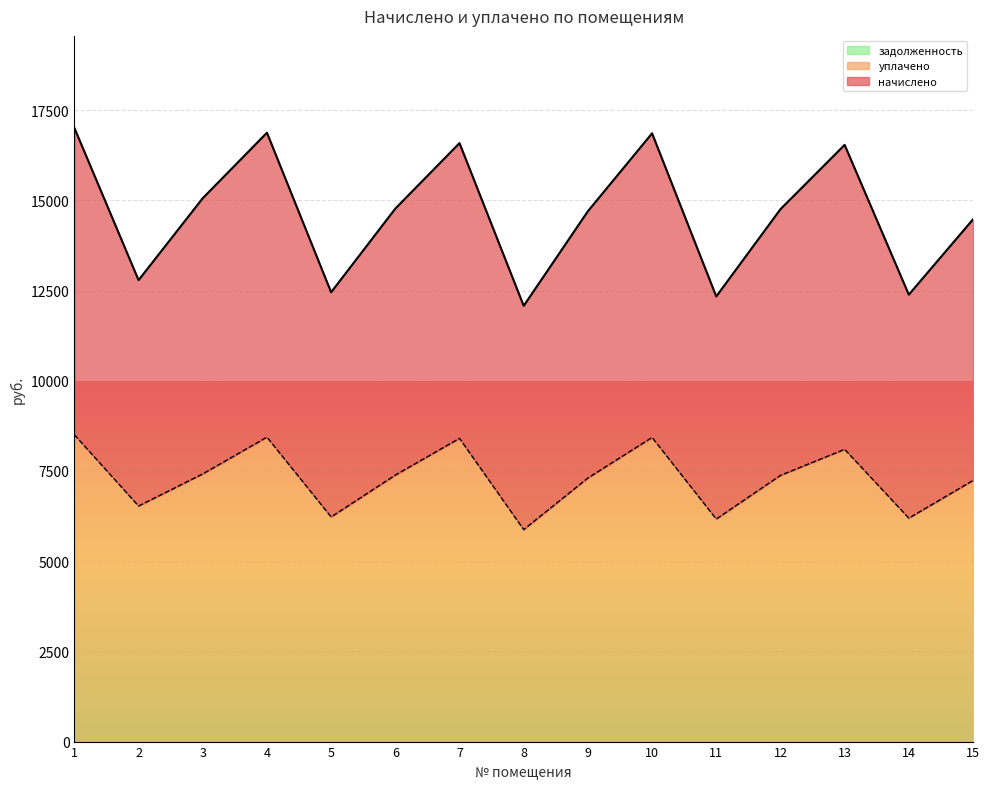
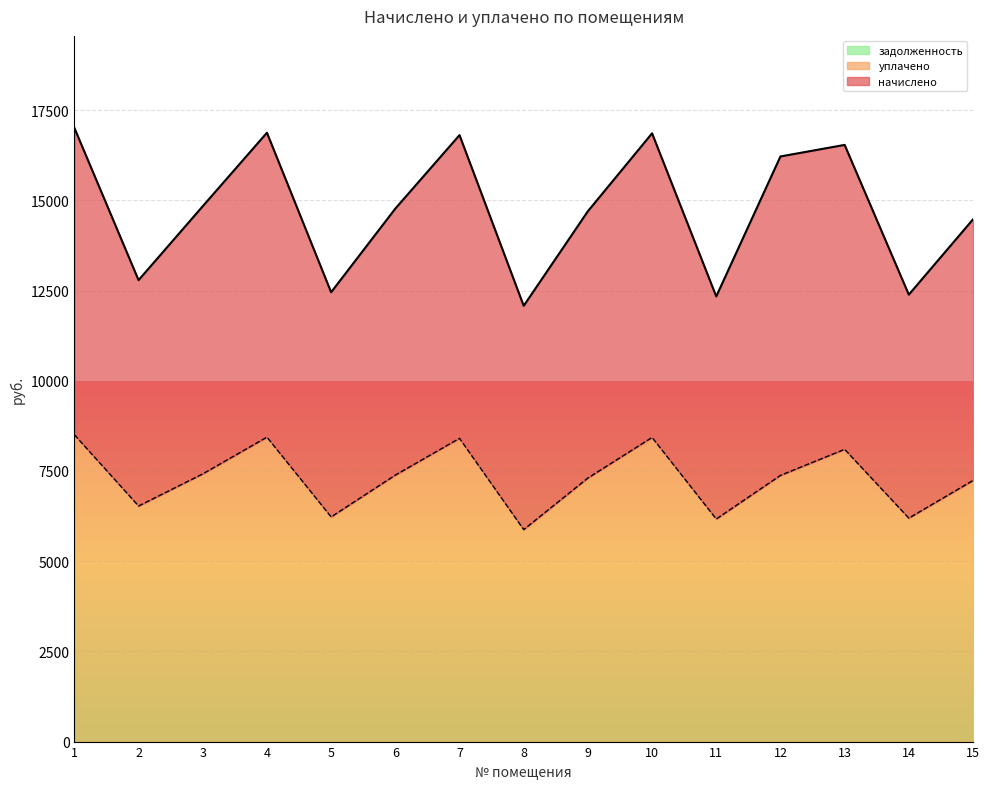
  {
    "задолженность": {
      "1": 0,
      "2": 0,
      "3": 0,
      "4": 0,
      "5": 0,
      "6": 0,
      "7": 0,
      "8": 0,
      "9": 0,
      "10": 0,
      "11": 0,
      "12": 0,
      "13": 0,
      "14": 0,
      "15": 0
    },
    "уплачено": {
      "1": 8500,
      "2": 6500,
      "3": 7400,
      "4": 8400,
      "5": 6200,
      "6": 7400,
      "7": 8400,
      "8": 5900,
      "9": 7300,
      "10": 8400,
      "11": 6200,
      "12": 7400,
      "13": 8100,
      "14": 6200,
      "15": 7200
    },
    "начислено": {
      "1": 8500,
      "2": 6300,
-     "3": 7600,
+     "3": 7400,
      "4": 8400,
      "5": 6200,
      "6": 7400,
-     "7": 8200,
+     "7": 8400,
      "8": 6200,
      "9": 7400,
      "10": 8400,
      "11": 6200,
-     "12": 7400,
+     "12": 8800,
      "13": 8400,
      "14": 6200,
      "15": 7200
    }
  }
